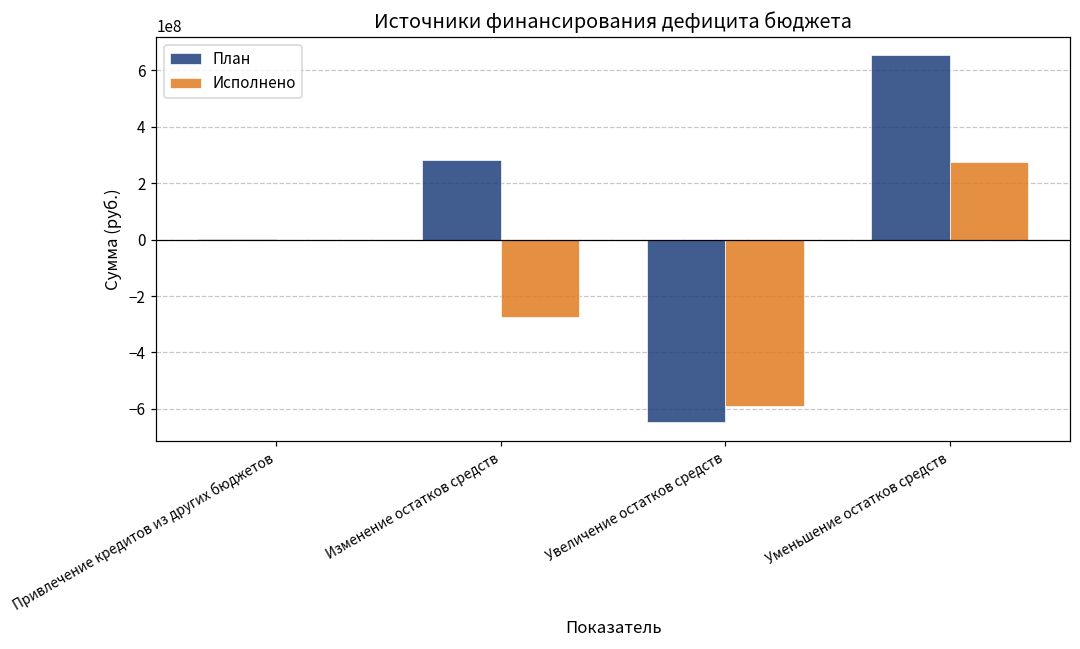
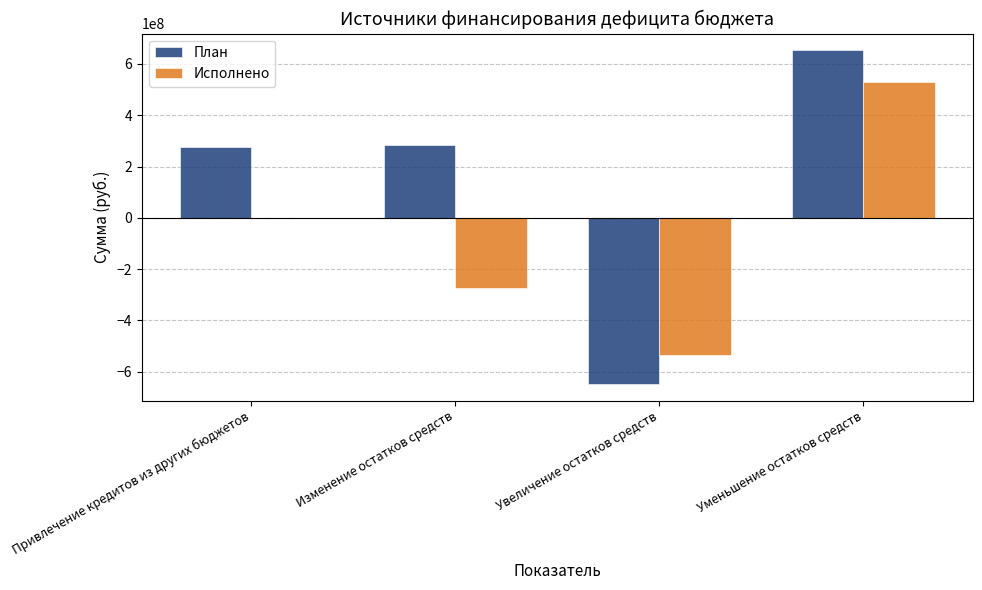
  {
    "План": {
-     "Привлечение кредитов из других бюджетов": 0,
+     "Привлечение кредитов из других бюджетов": 280000000,
      "Изменение остатков средств": 280000000,
      "Увеличение остатков средств": -650000000,
      "Уменьшение остатков средств": 650000000
    },
    "Исполнено": {
      "Привлечение кредитов из других бюджетов": 0,
      "Изменение остатков средств": -270000000,
-     "Увеличение остатков средств": -590000000,
-     "Уменьшение остатков средств": 280000000
+     "Увеличение остатков средств": -530000000,
+     "Уменьшение остатков средств": 530000000
    }
  }
